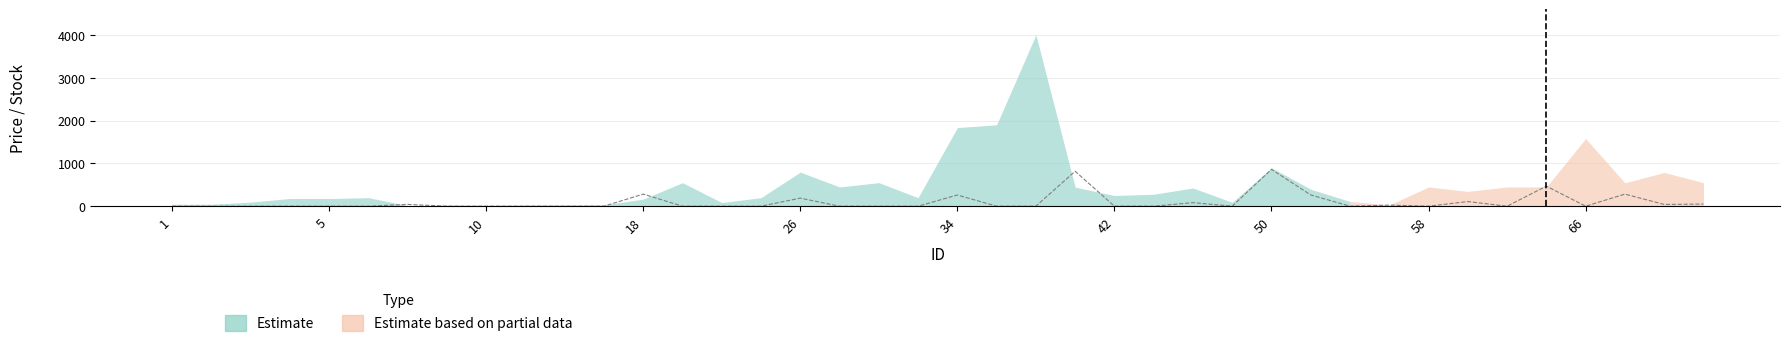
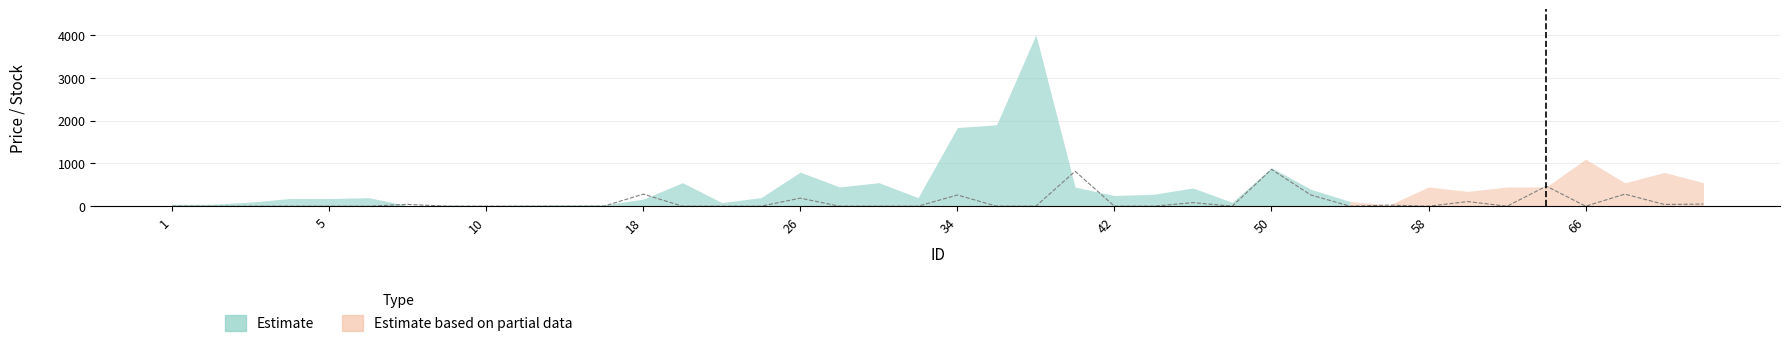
  {
    "Estimate": {
      "34": 1800,
      "42": 200
    },
    "Estimate based on partial data": {
      "58": 400,
-     "66": 1600
+     "66": 1100
    }
  }
